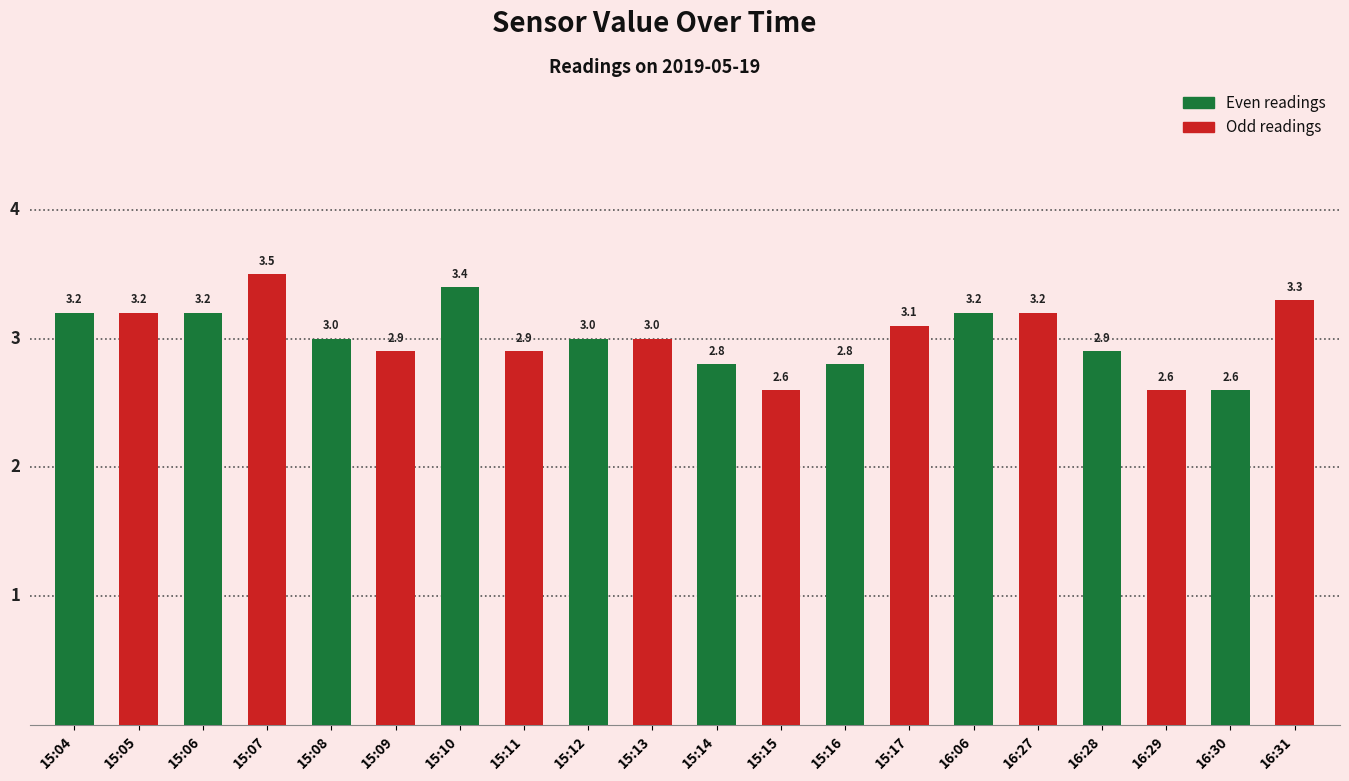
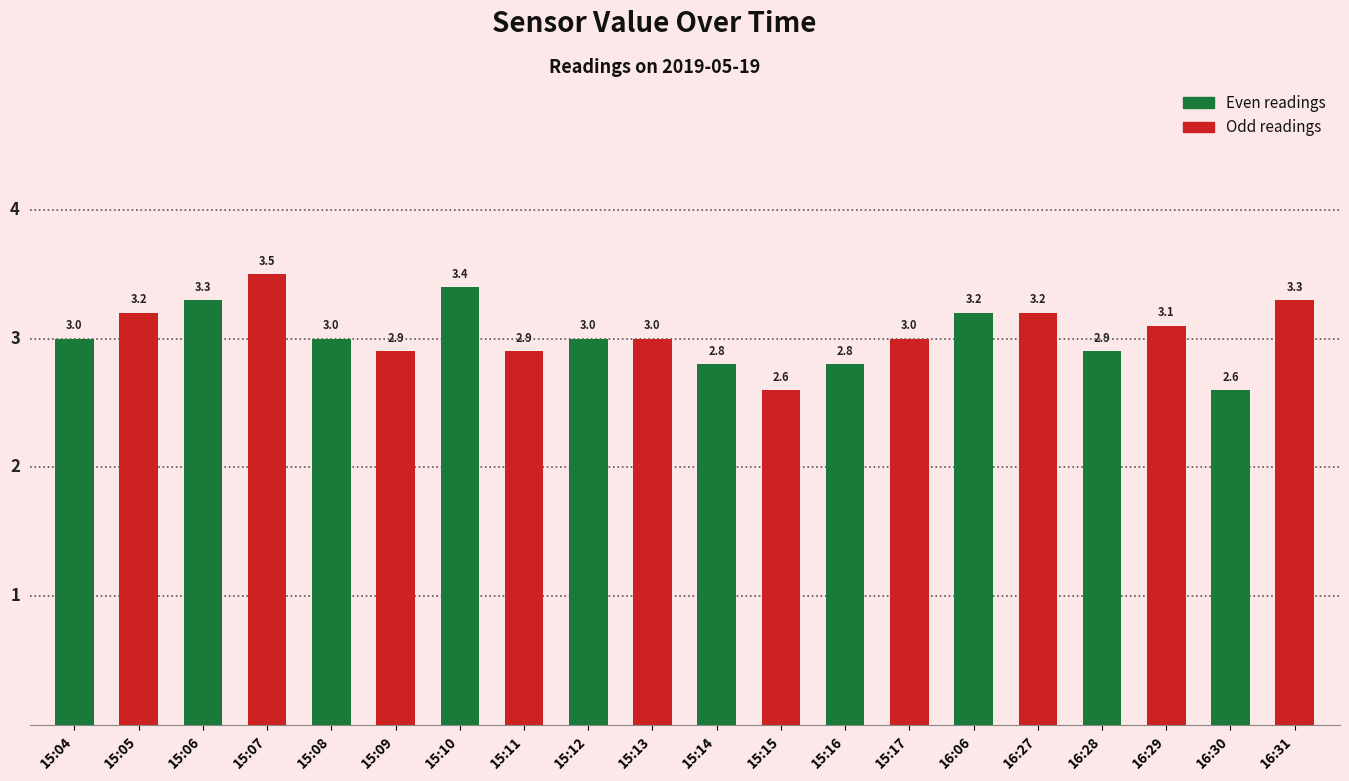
  {
-   "15:04": 3.2,
+   "15:04": 3.0,
    "15:05": 3.2,
-   "15:06": 3.2,
+   "15:06": 3.3,
    "15:07": 3.5,
    "15:08": 3.0,
    "15:09": 2.9,
    "15:10": 3.4,
    "15:11": 2.9,
    "15:12": 3.0,
    "15:13": 3.0,
    "15:14": 2.8,
    "15:15": 2.6,
    "15:16": 2.8,
-   "15:17": 3.1,
+   "15:17": 3.0,
    "16:06": 3.2,
    "16:27": 3.2,
    "16:28": 2.9,
-   "16:29": 2.6,
+   "16:29": 3.1,
    "16:30": 2.6,
    "16:31": 3.3
  }
